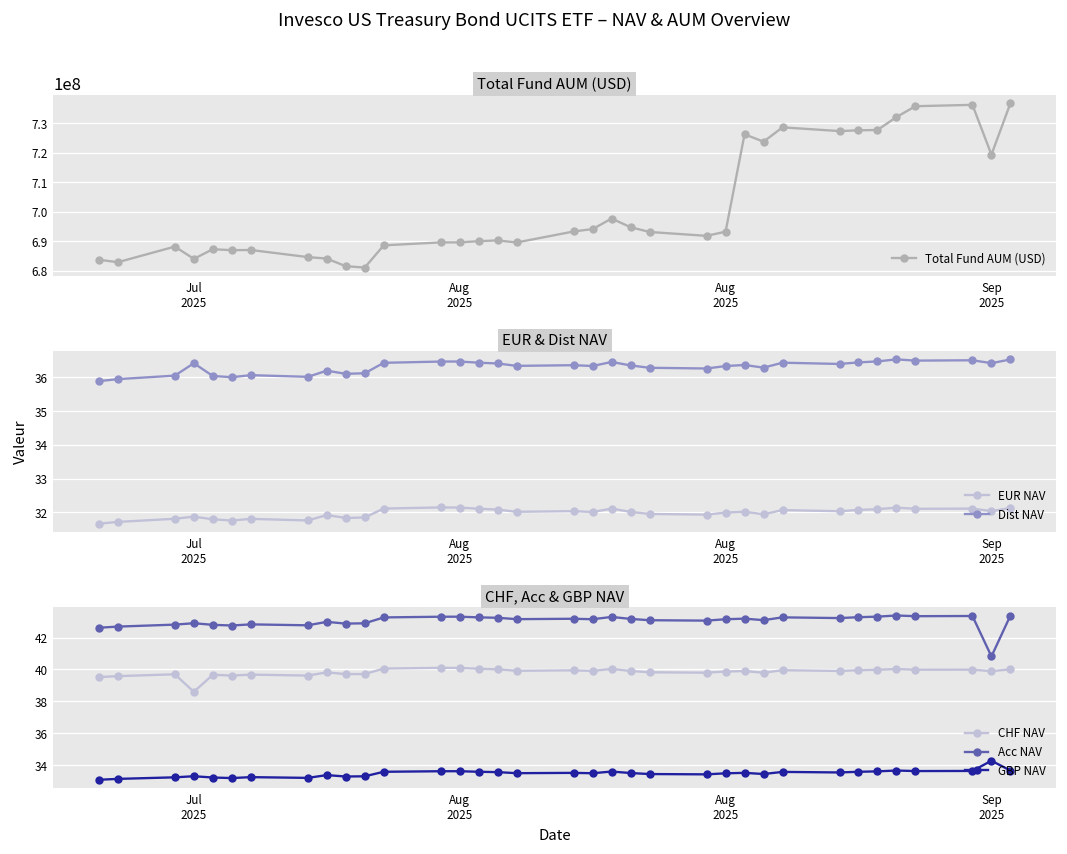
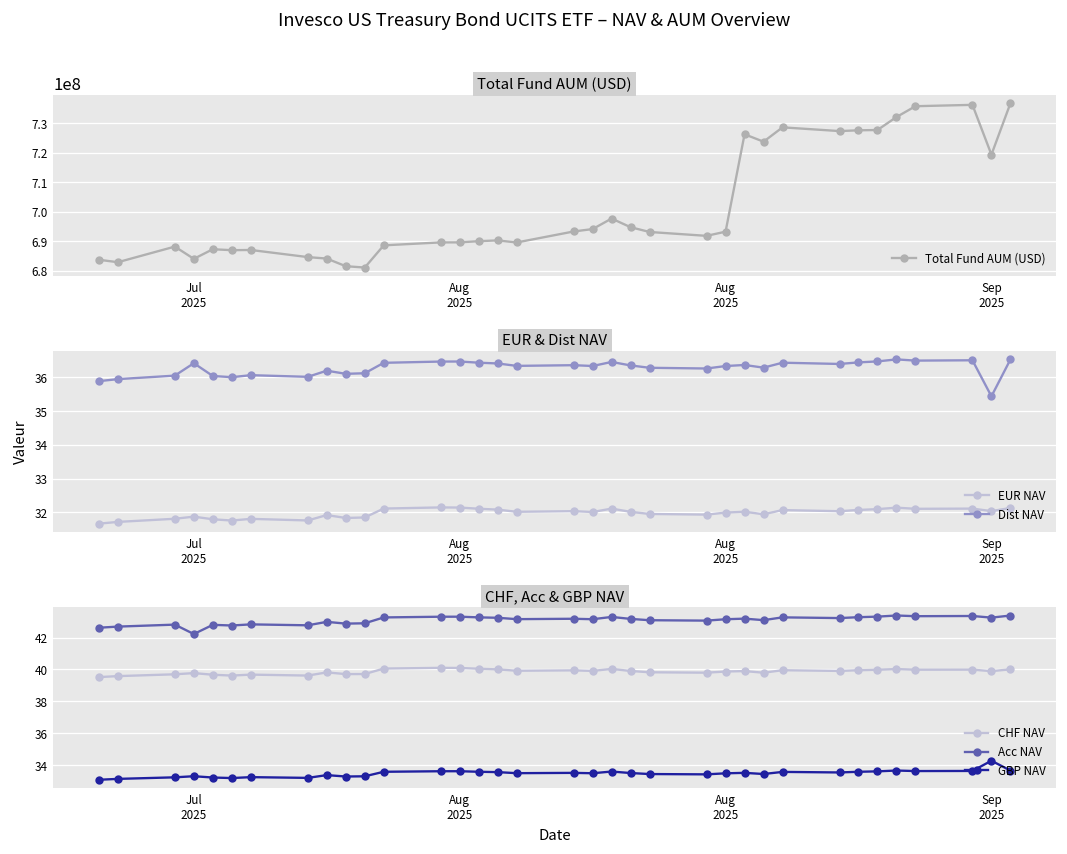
  {
    "Total Fund AUM (USD)": {
      "Jul 2025": 684000000,
      "Sep 2025": 719000000
    },
    "EUR & Dist NAV": {
      "EUR NAV": {
        "Jul 2025": 31.9,
        "Sep 2025": 32.0
      },
      "Dist NAV": {
        "Jul 2025": 36.4,
-       "Sep 2025": 36.4
+       "Sep 2025": 35.4
      }
    },
    "CHF, Acc & GBP NAV": {
      "CHF NAV": {
-       "Jul 2025": 38.6,
+       "Jul 2025": 39.8,
        "Sep 2025": 39.9
      },
      "Acc NAV": {
-       "Jul 2025": 42.9,
-       "Sep 2025": 40.8
+       "Jul 2025": 42.2,
+       "Sep 2025": 43.2
      },
      "GBP NAV": {
        "Jul 2025": 33.3,
        "Sep 2025": 34.3
      }
    }
  }
